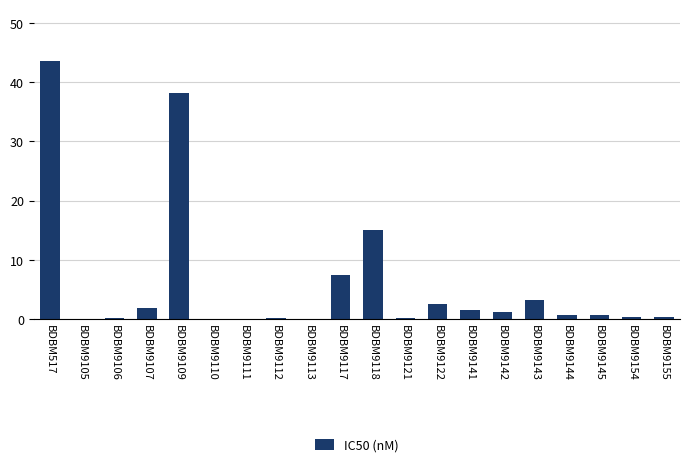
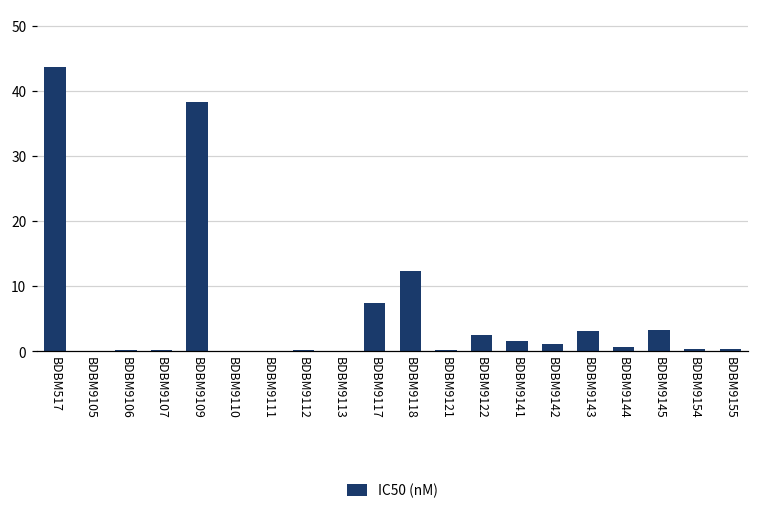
  {
    "BDBM517": 44,
-   "BDBM9107": 2,
+   "BDBM9107": 0,
    "BDBM9109": 38,
    "BDBM9117": 7,
-   "BDBM9118": 15,
+   "BDBM9118": 12,
    "BDBM9122": 2,
    "BDBM9141": 2,
    "BDBM9142": 1,
    "BDBM9143": 3,
    "BDBM9144": 1,
-   "BDBM9145": 1,
+   "BDBM9145": 3,
    "BDBM9155": 0
  }
